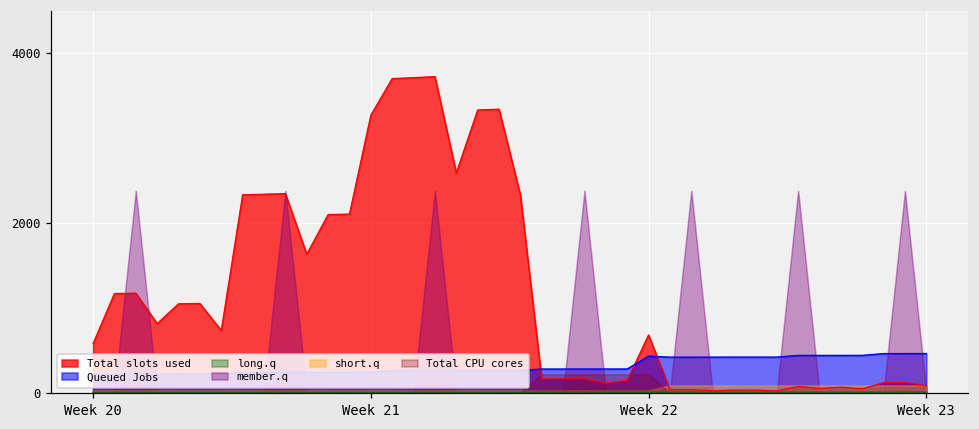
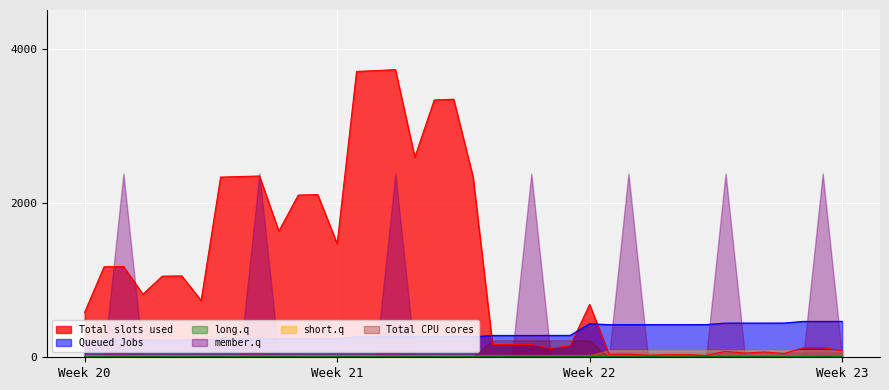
  {
    "Total slots used": {
      "Week 20": 600,
-     "Week 21": 3300,
+     "Week 21": 1500,
      "Week 22": 700
    },
    "Queued Jobs": {
      "Week 22": 400,
      "Week 23": 500
    }
  }
